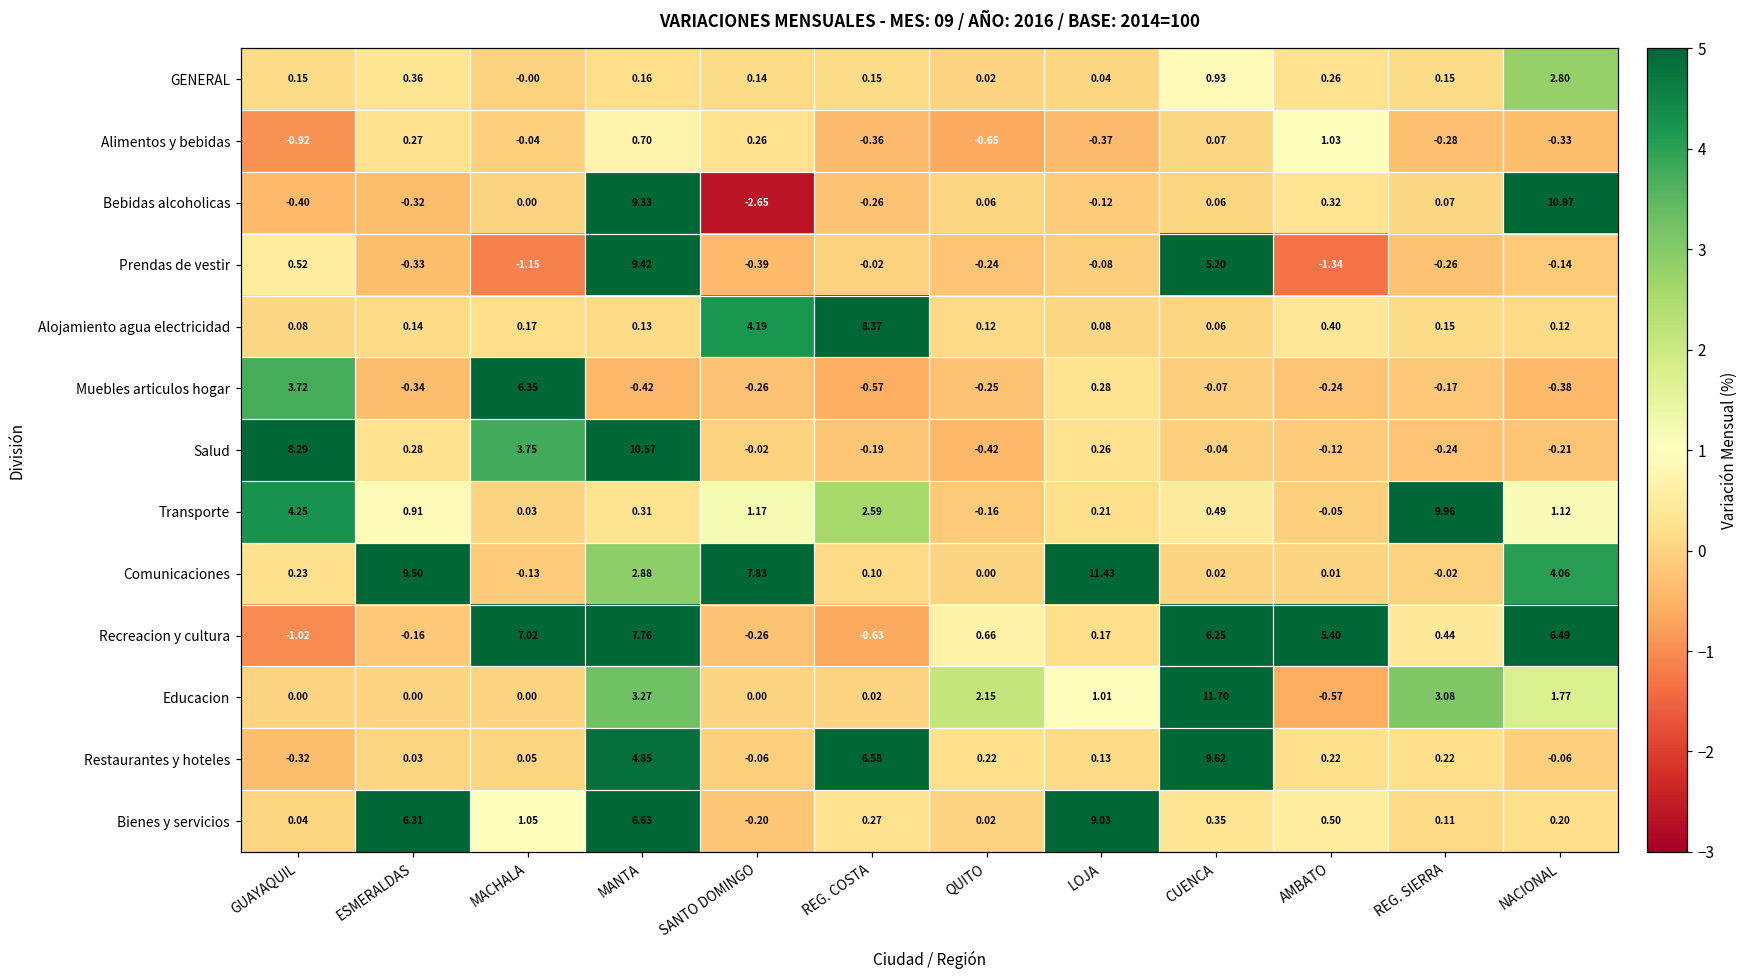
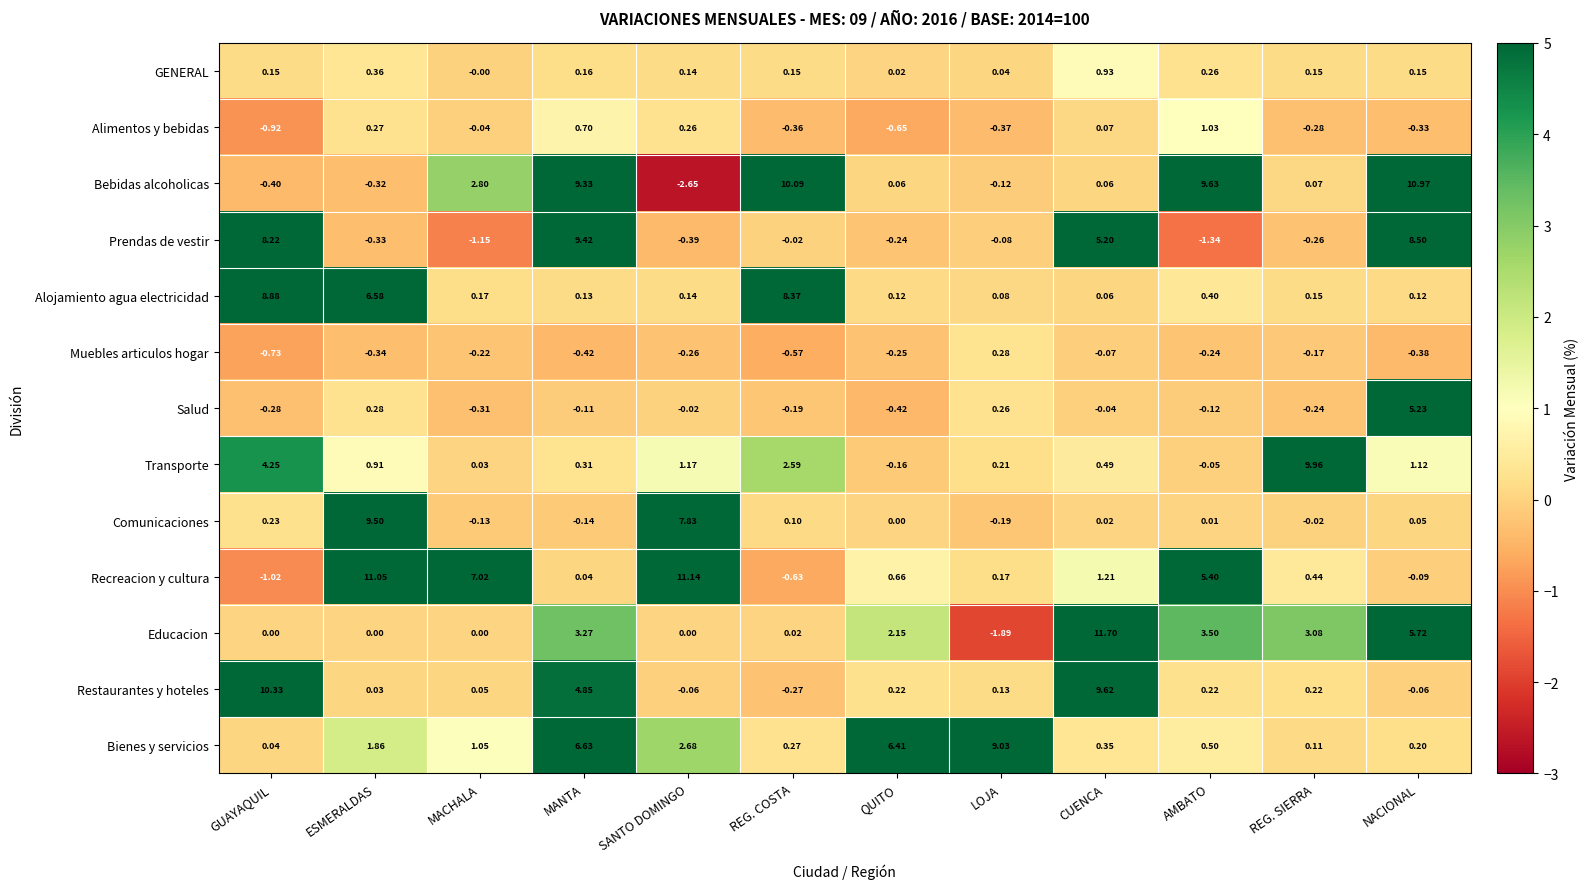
  {
    "GENERAL": {
      "GUAYAQUIL": 0.15,
      "ESMERALDAS": 0.36,
      "MACHALA": -0.00,
      "MANTA": 0.16,
      "SANTO DOMINGO": 0.14,
      "REG. COSTA": 0.15,
      "QUITO": 0.02,
      "LOJA": 0.04,
      "CUENCA": 0.93,
      "AMBATO": 0.26,
      "REG. SIERRA": 0.15,
-     "NACIONAL": 2.80
+     "NACIONAL": 0.15
    },
    "Alimentos y bebidas": {
      "GUAYAQUIL": -0.92,
      "ESMERALDAS": 0.27,
      "MACHALA": -0.04,
      "MANTA": 0.70,
      "SANTO DOMINGO": 0.26,
      "REG. COSTA": -0.36,
      "QUITO": -0.65,
      "LOJA": -0.37,
      "CUENCA": 0.07,
      "AMBATO": 1.03,
      "REG. SIERRA": -0.28,
      "NACIONAL": -0.33
    },
    "Bebidas alcoholicas": {
      "GUAYAQUIL": -0.40,
      "ESMERALDAS": -0.32,
-     "MACHALA": 0.00,
+     "MACHALA": 2.80,
      "MANTA": 9.33,
      "SANTO DOMINGO": -2.65,
-     "REG. COSTA": -0.26,
+     "REG. COSTA": 10.09,
      "QUITO": 0.06,
      "LOJA": -0.12,
      "CUENCA": 0.06,
-     "AMBATO": 0.32,
+     "AMBATO": 9.63,
      "REG. SIERRA": 0.07,
      "NACIONAL": 10.97
    },
    "Prendas de vestir": {
-     "GUAYAQUIL": 0.52,
+     "GUAYAQUIL": 8.22,
      "ESMERALDAS": -0.33,
      "MACHALA": -1.15,
      "MANTA": 9.42,
      "SANTO DOMINGO": -0.39,
      "REG. COSTA": -0.02,
      "QUITO": -0.24,
      "LOJA": -0.08,
      "CUENCA": 5.20,
      "AMBATO": -1.34,
      "REG. SIERRA": -0.26,
-     "NACIONAL": -0.14
+     "NACIONAL": 8.50
    },
    "Alojamiento agua electricidad": {
-     "GUAYAQUIL": 0.08,
-     "ESMERALDAS": 0.14,
+     "GUAYAQUIL": 8.88,
+     "ESMERALDAS": 6.58,
      "MACHALA": 0.17,
      "MANTA": 0.13,
-     "SANTO DOMINGO": 4.19,
+     "SANTO DOMINGO": 0.14,
      "REG. COSTA": 8.37,
      "QUITO": 0.12,
      "LOJA": 0.08,
      "CUENCA": 0.06,
      "AMBATO": 0.40,
      "REG. SIERRA": 0.15,
      "NACIONAL": 0.12
    },
    "Muebles articulos hogar": {
-     "GUAYAQUIL": 3.72,
+     "GUAYAQUIL": -0.73,
      "ESMERALDAS": -0.34,
-     "MACHALA": 6.35,
+     "MACHALA": -0.22,
      "MANTA": -0.42,
      "SANTO DOMINGO": -0.26,
      "REG. COSTA": -0.57,
      "QUITO": -0.25,
      "LOJA": 0.28,
      "CUENCA": -0.07,
      "AMBATO": -0.24,
      "REG. SIERRA": -0.17,
      "NACIONAL": -0.38
    },
    "Salud": {
-     "GUAYAQUIL": 8.29,
+     "GUAYAQUIL": -0.28,
      "ESMERALDAS": 0.28,
-     "MACHALA": 3.75,
-     "MANTA": 10.57,
+     "MACHALA": -0.31,
+     "MANTA": -0.11,
      "SANTO DOMINGO": -0.02,
      "REG. COSTA": -0.19,
      "QUITO": -0.42,
      "LOJA": 0.26,
      "CUENCA": -0.04,
      "AMBATO": -0.12,
      "REG. SIERRA": -0.24,
-     "NACIONAL": -0.21
+     "NACIONAL": 5.23
    },
    "Transporte": {
      "GUAYAQUIL": 4.25,
      "ESMERALDAS": 0.91,
      "MACHALA": 0.03,
      "MANTA": 0.31,
      "SANTO DOMINGO": 1.17,
      "REG. COSTA": 2.59,
      "QUITO": -0.16,
      "LOJA": 0.21,
      "CUENCA": 0.49,
      "AMBATO": -0.05,
      "REG. SIERRA": 9.96,
      "NACIONAL": 1.12
    },
    "Comunicaciones": {
      "GUAYAQUIL": 0.23,
      "ESMERALDAS": 9.50,
      "MACHALA": -0.13,
-     "MANTA": 2.88,
+     "MANTA": -0.14,
      "SANTO DOMINGO": 7.83,
      "REG. COSTA": 0.10,
      "QUITO": 0.00,
-     "LOJA": 11.43,
+     "LOJA": -0.19,
      "CUENCA": 0.02,
      "AMBATO": 0.01,
      "REG. SIERRA": -0.02,
-     "NACIONAL": 4.06
+     "NACIONAL": 0.05
    },
    "Recreacion y cultura": {
      "GUAYAQUIL": -1.02,
-     "ESMERALDAS": -0.16,
+     "ESMERALDAS": 11.05,
      "MACHALA": 7.02,
-     "MANTA": 7.76,
-     "SANTO DOMINGO": -0.26,
+     "MANTA": 0.04,
+     "SANTO DOMINGO": 11.14,
      "REG. COSTA": -0.63,
      "QUITO": 0.66,
      "LOJA": 0.17,
-     "CUENCA": 6.25,
+     "CUENCA": 1.21,
      "AMBATO": 5.40,
      "REG. SIERRA": 0.44,
-     "NACIONAL": 6.49
+     "NACIONAL": -0.09
    },
    "Educacion": {
      "GUAYAQUIL": 0.00,
      "ESMERALDAS": 0.00,
      "MACHALA": 0.00,
      "MANTA": 3.27,
      "SANTO DOMINGO": 0.00,
      "REG. COSTA": 0.02,
      "QUITO": 2.15,
-     "LOJA": 1.01,
+     "LOJA": -1.89,
      "CUENCA": 11.70,
-     "AMBATO": -0.57,
+     "AMBATO": 3.50,
      "REG. SIERRA": 3.08,
-     "NACIONAL": 1.77
+     "NACIONAL": 5.72
    },
    "Restaurantes y hoteles": {
-     "GUAYAQUIL": -0.32,
+     "GUAYAQUIL": 10.33,
      "ESMERALDAS": 0.03,
      "MACHALA": 0.05,
      "MANTA": 4.85,
      "SANTO DOMINGO": -0.06,
-     "REG. COSTA": 6.58,
+     "REG. COSTA": -0.27,
      "QUITO": 0.22,
      "LOJA": 0.13,
      "CUENCA": 9.62,
      "AMBATO": 0.22,
      "REG. SIERRA": 0.22,
      "NACIONAL": -0.06
    },
    "Bienes y servicios": {
      "GUAYAQUIL": 0.04,
-     "ESMERALDAS": 6.31,
+     "ESMERALDAS": 1.86,
      "MACHALA": 1.05,
      "MANTA": 6.63,
-     "SANTO DOMINGO": -0.20,
+     "SANTO DOMINGO": 2.68,
      "REG. COSTA": 0.27,
-     "QUITO": 0.02,
+     "QUITO": 6.41,
      "LOJA": 9.03,
      "CUENCA": 0.35,
      "AMBATO": 0.50,
      "REG. SIERRA": 0.11,
      "NACIONAL": 0.20
    }
  }
